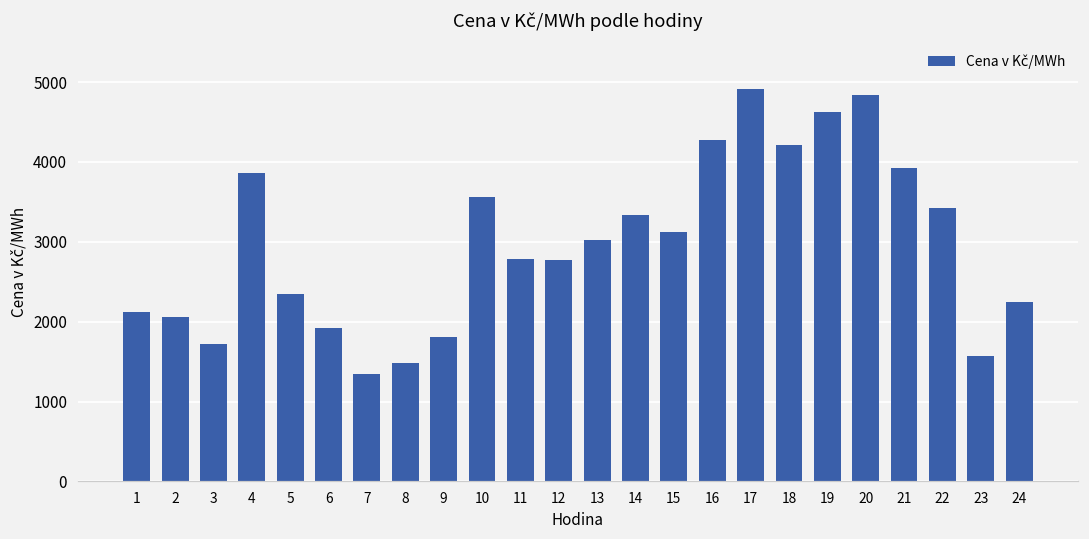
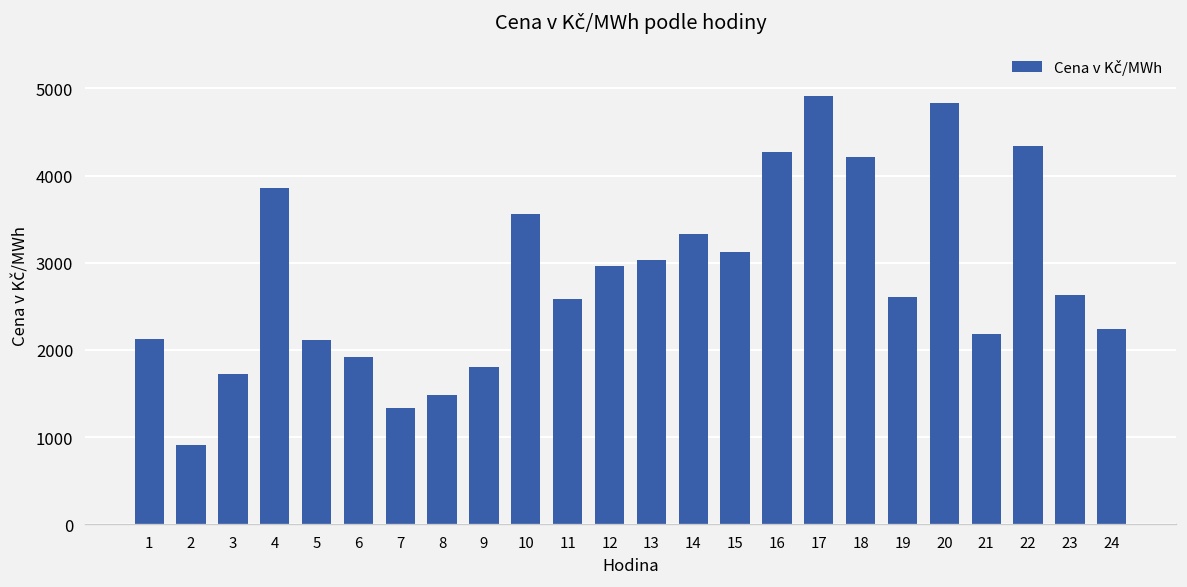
  {
    "1": 2100,
-   "2": 2100,
+   "2": 900,
    "3": 1700,
    "4": 3900,
-   "5": 2400,
+   "5": 2100,
    "6": 1900,
    "7": 1300,
    "8": 1500,
    "9": 1800,
    "10": 3600,
-   "11": 2800,
-   "12": 2800,
+   "11": 2600,
+   "12": 3000,
    "13": 3000,
    "14": 3300,
    "15": 3100,
    "16": 4300,
    "17": 4900,
    "18": 4200,
-   "19": 4600,
+   "19": 2600,
    "20": 4800,
-   "21": 3900,
-   "22": 3400,
-   "23": 1600,
+   "21": 2200,
+   "22": 4300,
+   "23": 2600,
    "24": 2200
  }
